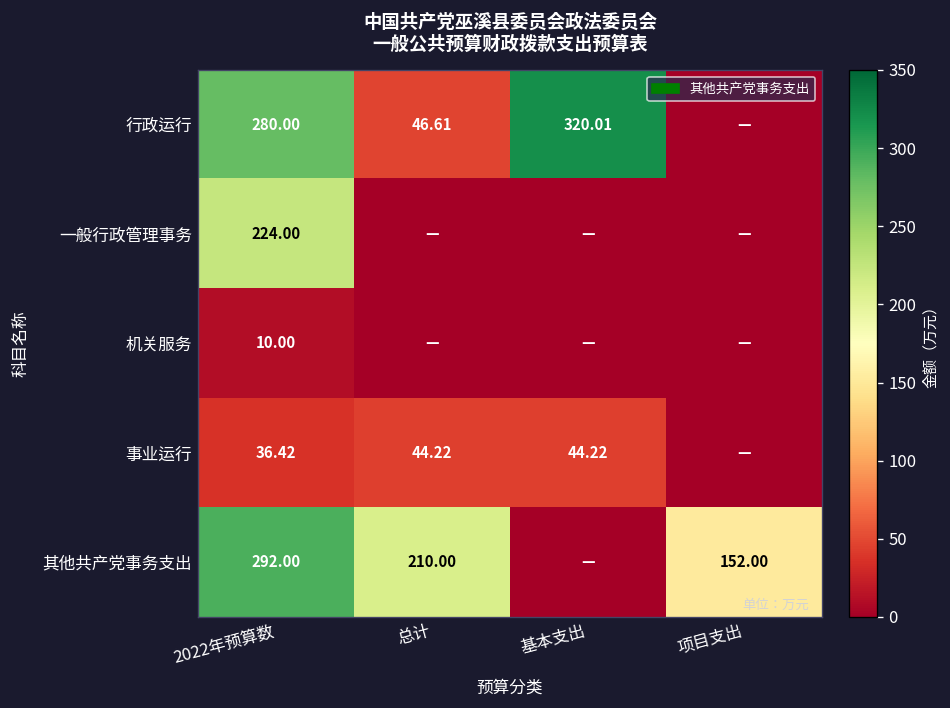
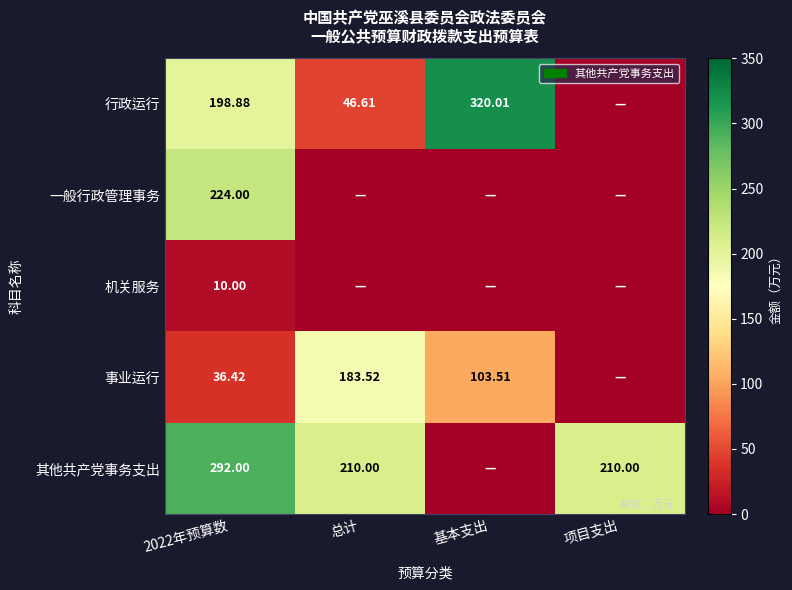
  {
    "行政运行": {
-     "2022年预算数": 280.00,
+     "2022年预算数": 198.88,
      "总计": 46.61,
      "基本支出": 320.01
    },
    "一般行政管理事务": {
      "2022年预算数": 224.00
    },
    "机关服务": {
      "2022年预算数": 10.00
    },
    "事业运行": {
      "2022年预算数": 36.42,
-     "总计": 44.22,
-     "基本支出": 44.22
+     "总计": 183.52,
+     "基本支出": 103.51
    },
    "其他共产党事务支出": {
      "2022年预算数": 292.00,
      "总计": 210.00,
-     "项目支出": 152.00
+     "项目支出": 210.00
    }
  }
